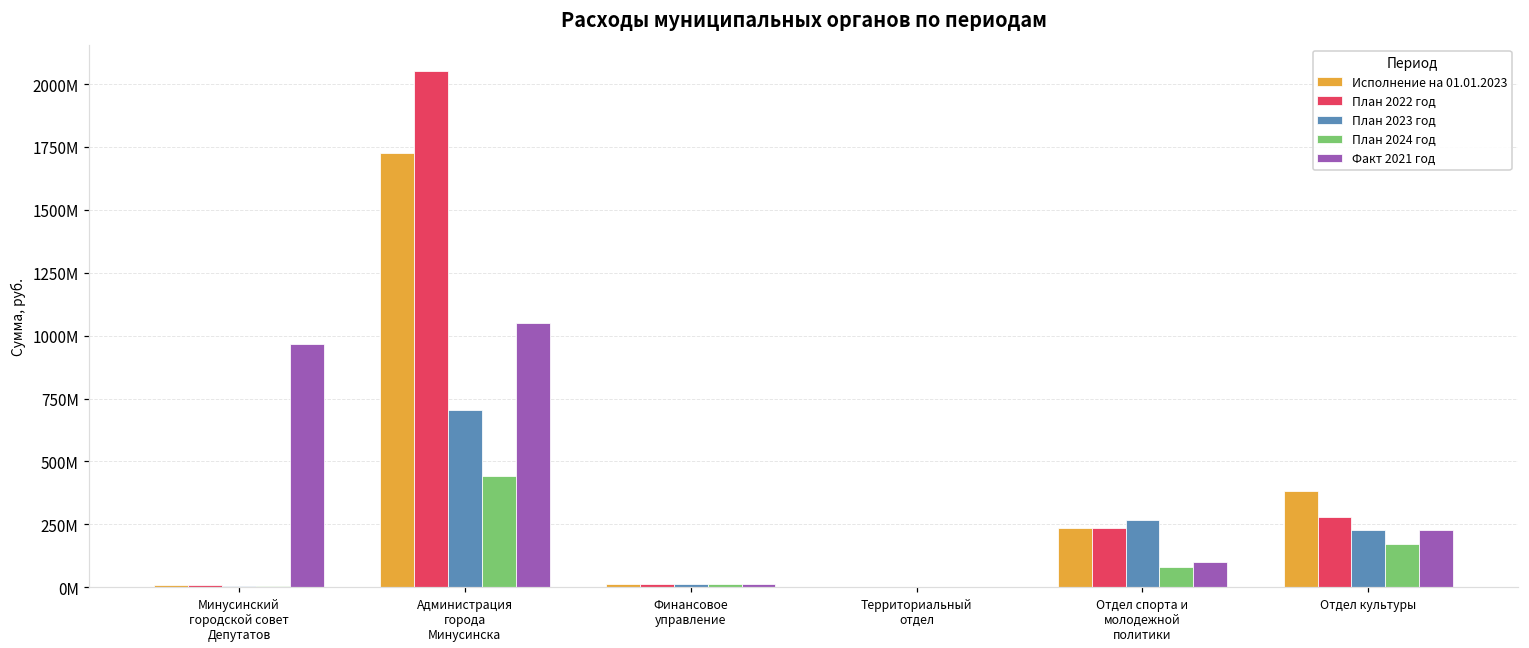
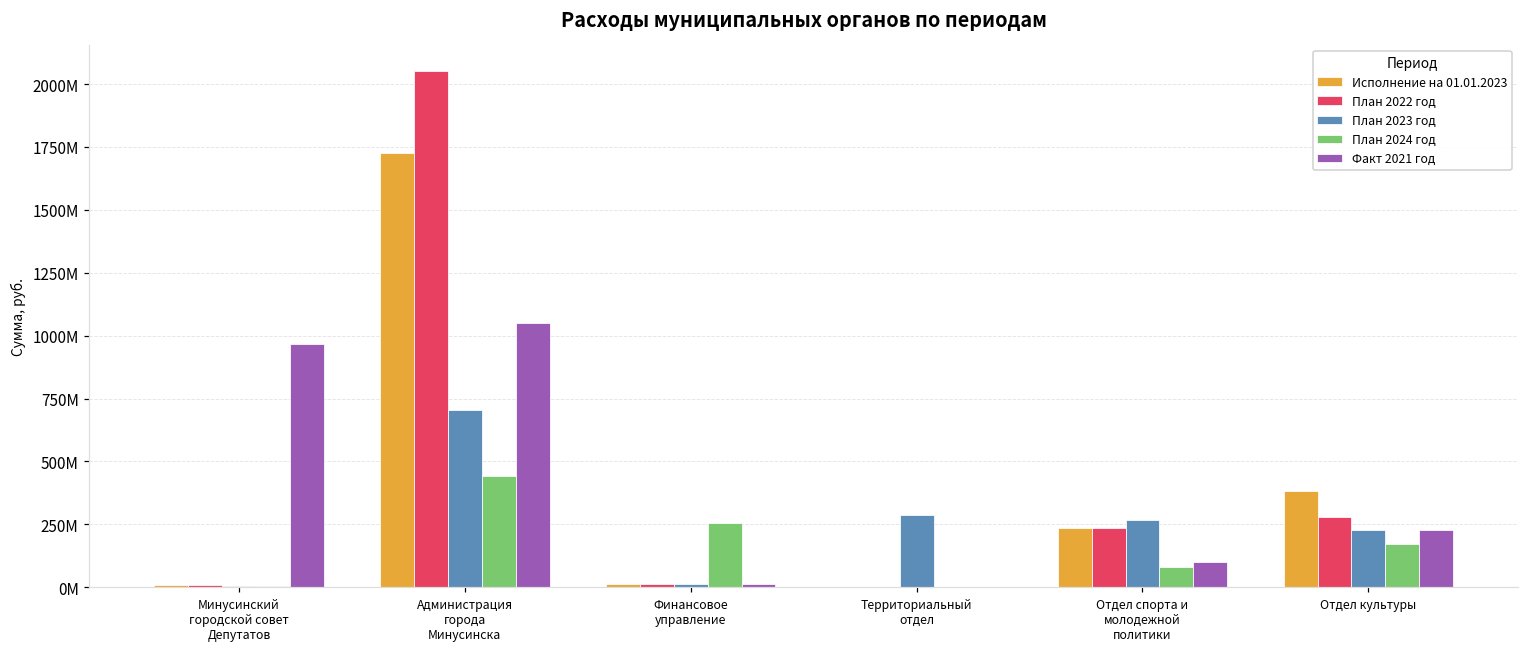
  {
    "Исполнение на 01.01.2023": {
      "Администрация города Минусинска": 1730000000,
      "Финансовое управление": 10000000,
      "Территориальный отдел": 0,
      "Отдел спорта и молодежной политики": 230000000,
      "Отдел культуры": 380000000
    },
    "План 2022 год": {
      "Администрация города Минусинска": 2050000000,
      "Финансовое управление": 10000000,
      "Территориальный отдел": 0,
      "Отдел спорта и молодежной политики": 240000000,
      "Отдел культуры": 280000000
    },
    "План 2023 год": {
      "Администрация города Минусинска": 700000000,
      "Финансовое управление": 10000000,
-     "Территориальный отдел": 0,
+     "Территориальный отдел": 290000000,
      "Отдел спорта и молодежной политики": 270000000,
      "Отдел культуры": 230000000
    },
    "План 2024 год": {
      "Администрация города Минусинска": 440000000,
-     "Финансовое управление": 10000000,
+     "Финансовое управление": 250000000,
      "Территориальный отдел": 0,
      "Отдел спорта и молодежной политики": 80000000,
      "Отдел культуры": 170000000
    },
    "Факт 2021 год": {
      "Минусинский городской совет Депутатов": 970000000,
      "Администрация города Минусинска": 1050000000,
      "Финансовое управление": 10000000,
      "Отдел спорта и молодежной политики": 100000000,
      "Отдел культуры": 230000000
    }
  }
